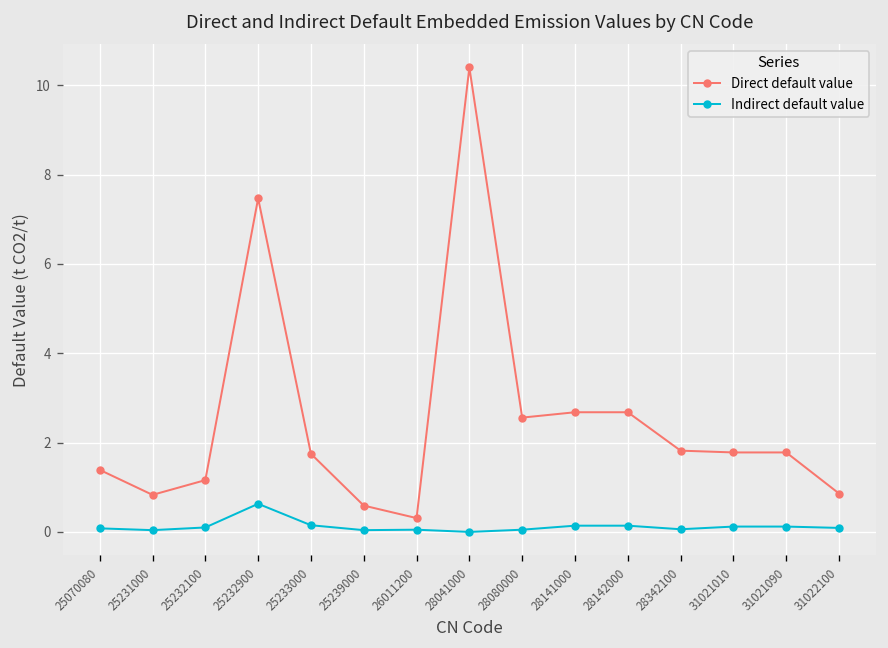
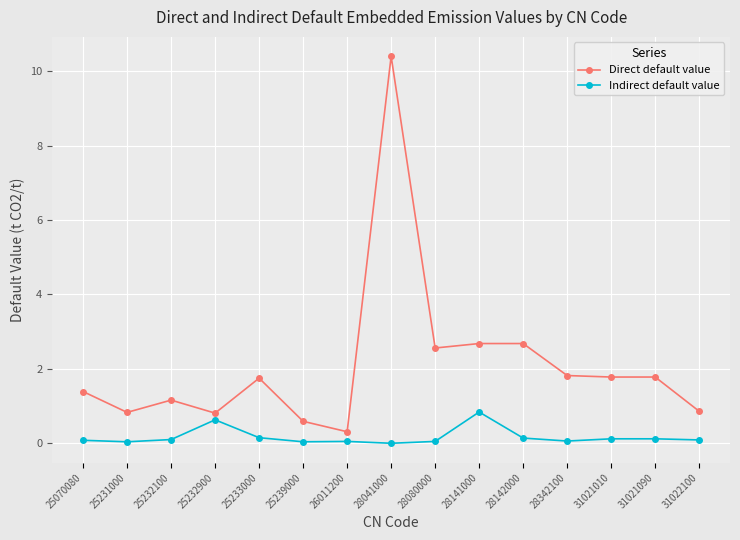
  {
    "Direct default value": {
      "25070080": 1.4,
      "25231000": 0.8,
      "25232100": 1.2,
-     "25232900": 7.5,
+     "25232900": 0.8,
      "25233000": 1.8,
      "25239000": 0.6,
      "26011200": 0.3,
      "28041000": 10.4,
      "28080000": 2.6,
      "28141000": 2.7,
      "28142000": 2.7,
      "28342100": 1.8,
      "31021010": 1.8,
      "31021090": 1.8,
      "31022100": 0.9
    },
    "Indirect default value": {
      "25070080": 0.1,
      "25231000": 0.0,
      "25232100": 0.1,
      "25232900": 0.6,
      "25233000": 0.2,
      "25239000": 0.0,
      "26011200": 0.1,
      "28041000": 0.0,
      "28080000": 0.1,
-     "28141000": 0.1,
+     "28141000": 0.8,
      "28142000": 0.1,
      "28342100": 0.1,
      "31021010": 0.1,
      "31021090": 0.1,
      "31022100": 0.1
    }
  }
